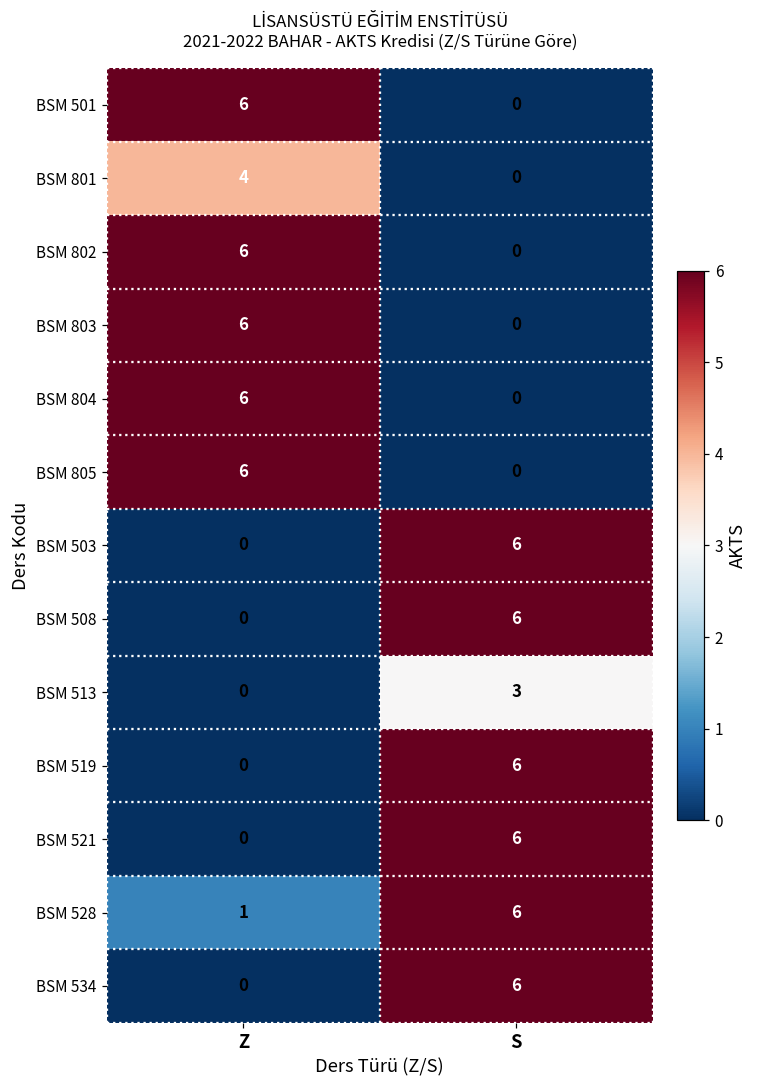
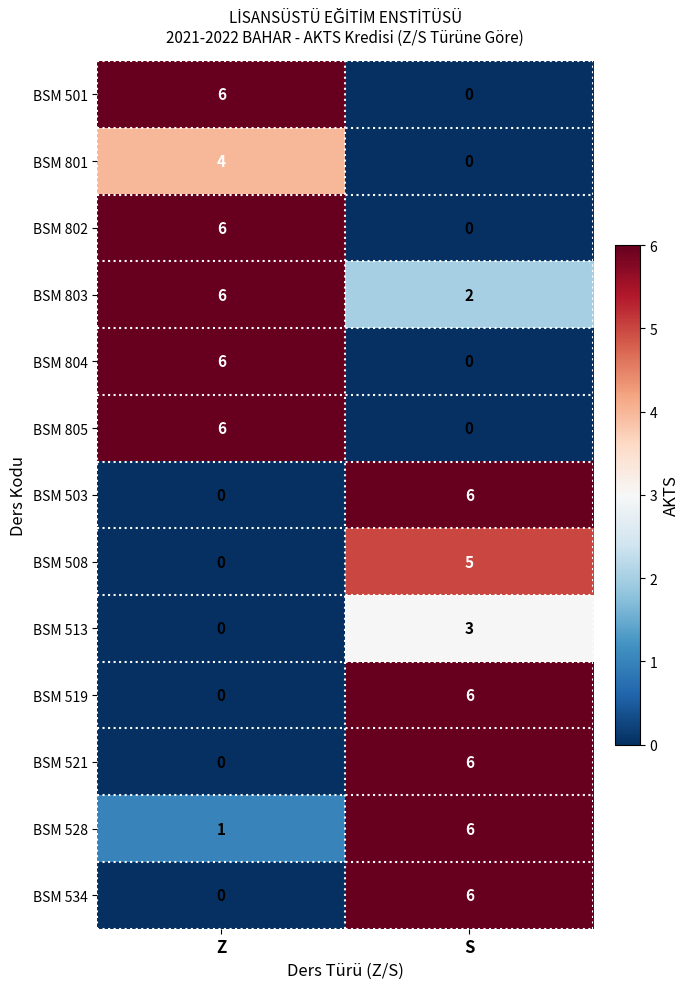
  {
    "BSM 501": {
      "Z": 6,
      "S": 0
    },
    "BSM 801": {
      "Z": 4,
      "S": 0
    },
    "BSM 802": {
      "Z": 6,
      "S": 0
    },
    "BSM 803": {
      "Z": 6,
-     "S": 0
+     "S": 2
    },
    "BSM 804": {
      "Z": 6,
      "S": 0
    },
    "BSM 805": {
      "Z": 6,
      "S": 0
    },
    "BSM 503": {
      "Z": 0,
      "S": 6
    },
    "BSM 508": {
      "Z": 0,
-     "S": 6
+     "S": 5
    },
    "BSM 513": {
      "Z": 0,
      "S": 3
    },
    "BSM 519": {
      "Z": 0,
      "S": 6
    },
    "BSM 521": {
      "Z": 0,
      "S": 6
    },
    "BSM 528": {
      "Z": 1,
      "S": 6
    },
    "BSM 534": {
      "Z": 0,
      "S": 6
    }
  }
